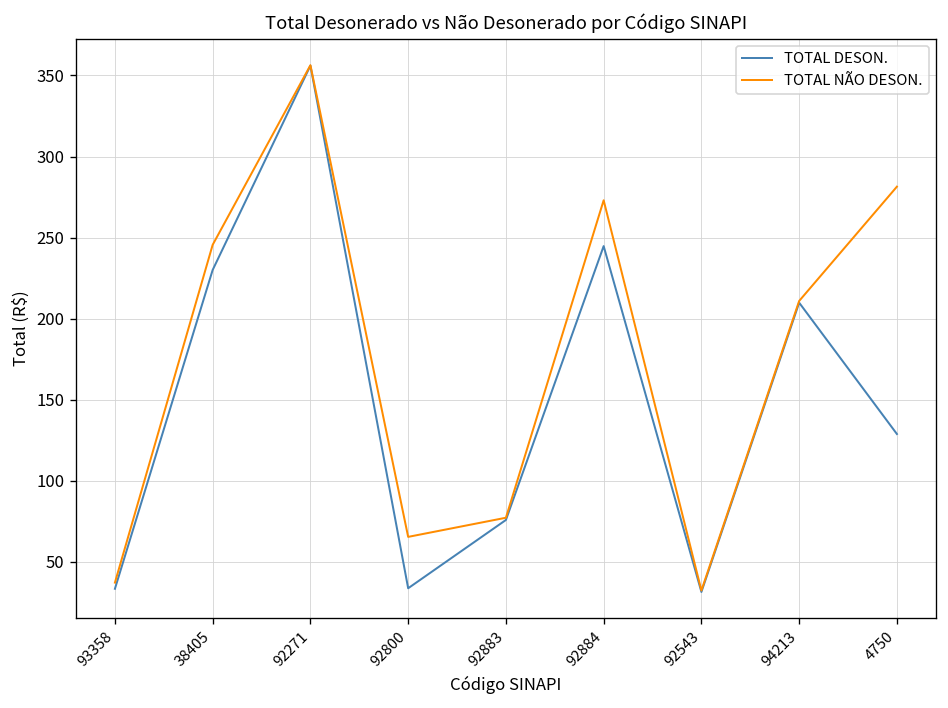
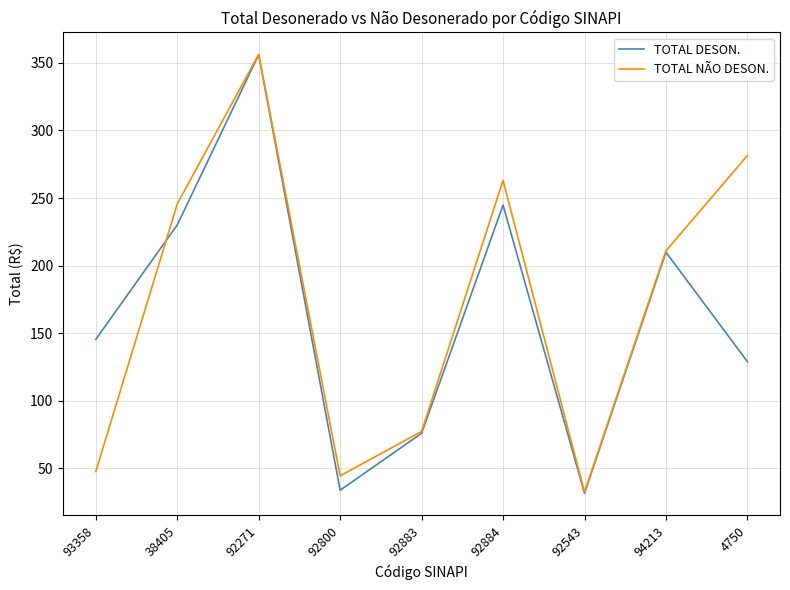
  {
    "TOTAL DESON.": {
-     "93358": 33,
+     "93358": 145,
      "38405": 230,
      "92800": 34,
      "92884": 245,
      "4750": 129
    },
    "TOTAL NÃO DESON.": {
-     "93358": 37,
+     "93358": 48,
      "38405": 246,
-     "92800": 65,
-     "92884": 273,
+     "92800": 44,
+     "92884": 263,
      "4750": 281
    }
  }
